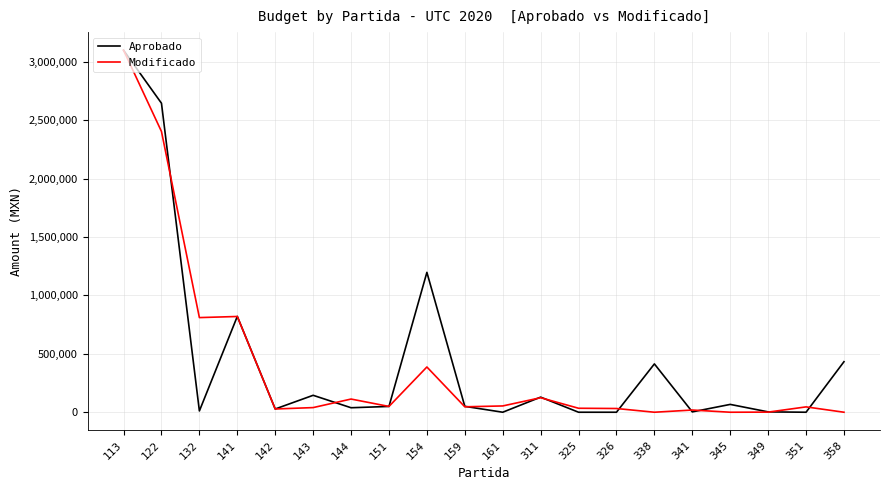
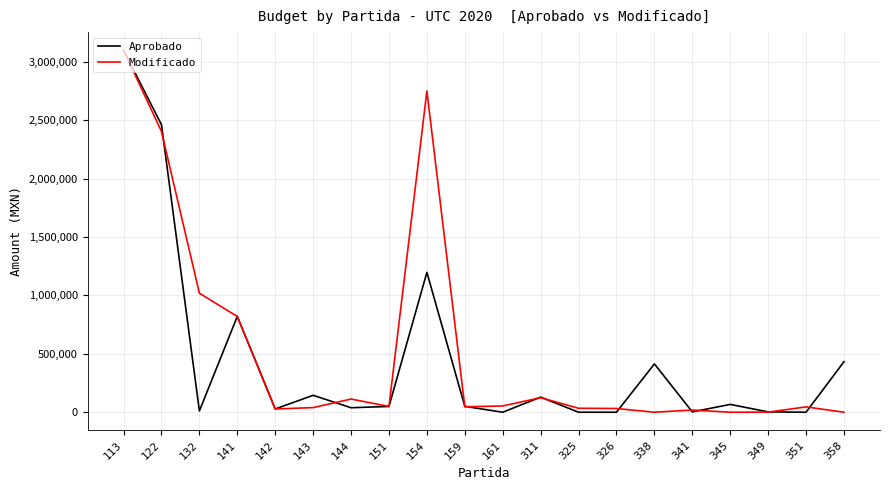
  {
    "Aprobado": {
-     "122": "2,650,000",
+     "122": "2,460,000",
      "132": "10,000",
      "143": "140,000",
      "144": "40,000",
      "154": "1,200,000",
      "161": "0",
      "325": "0",
      "326": "0",
      "338": "410,000",
      "345": "70,000",
      "351": "0",
      "358": "430,000"
    },
    "Modificado": {
      "122": "2,400,000",
-     "132": "810,000",
+     "132": "1,020,000",
      "143": "40,000",
      "144": "110,000",
-     "154": "390,000",
+     "154": "2,750,000",
      "161": "50,000",
      "325": "30,000",
      "326": "30,000",
      "338": "0",
      "345": "0",
      "351": "50,000",
      "358": "0"
    }
  }
